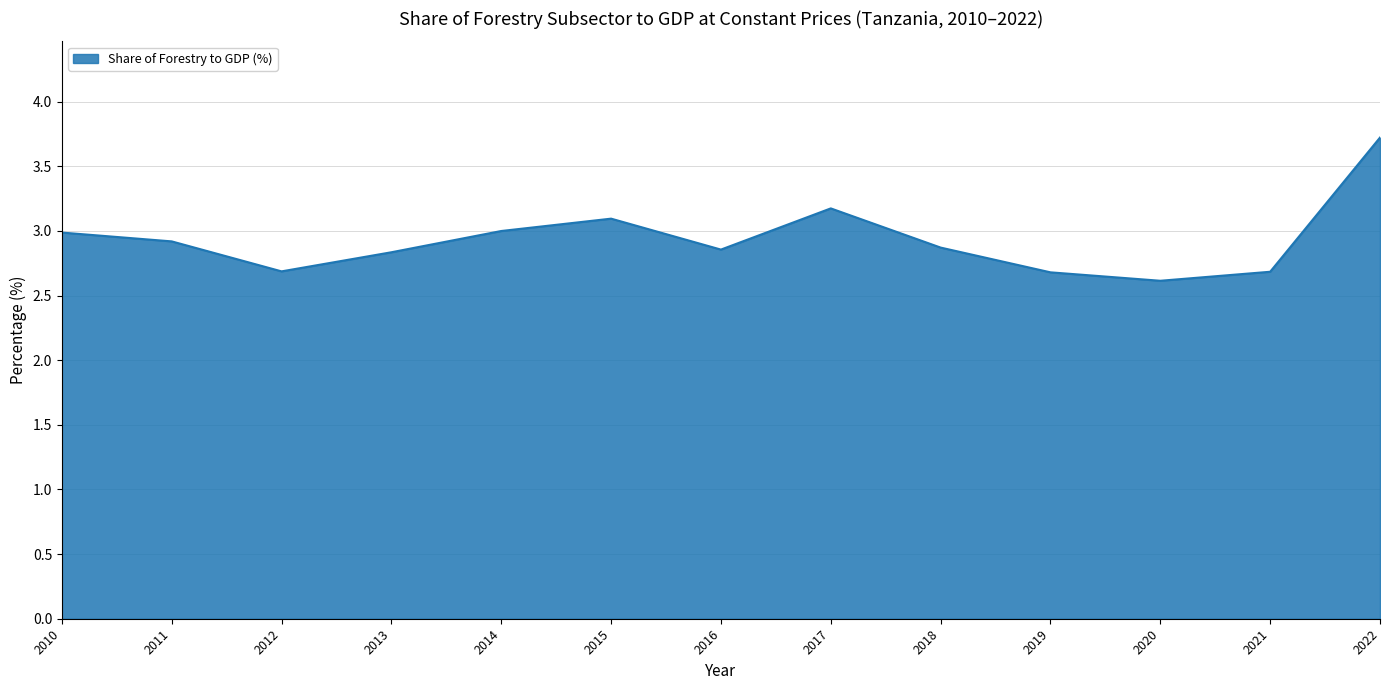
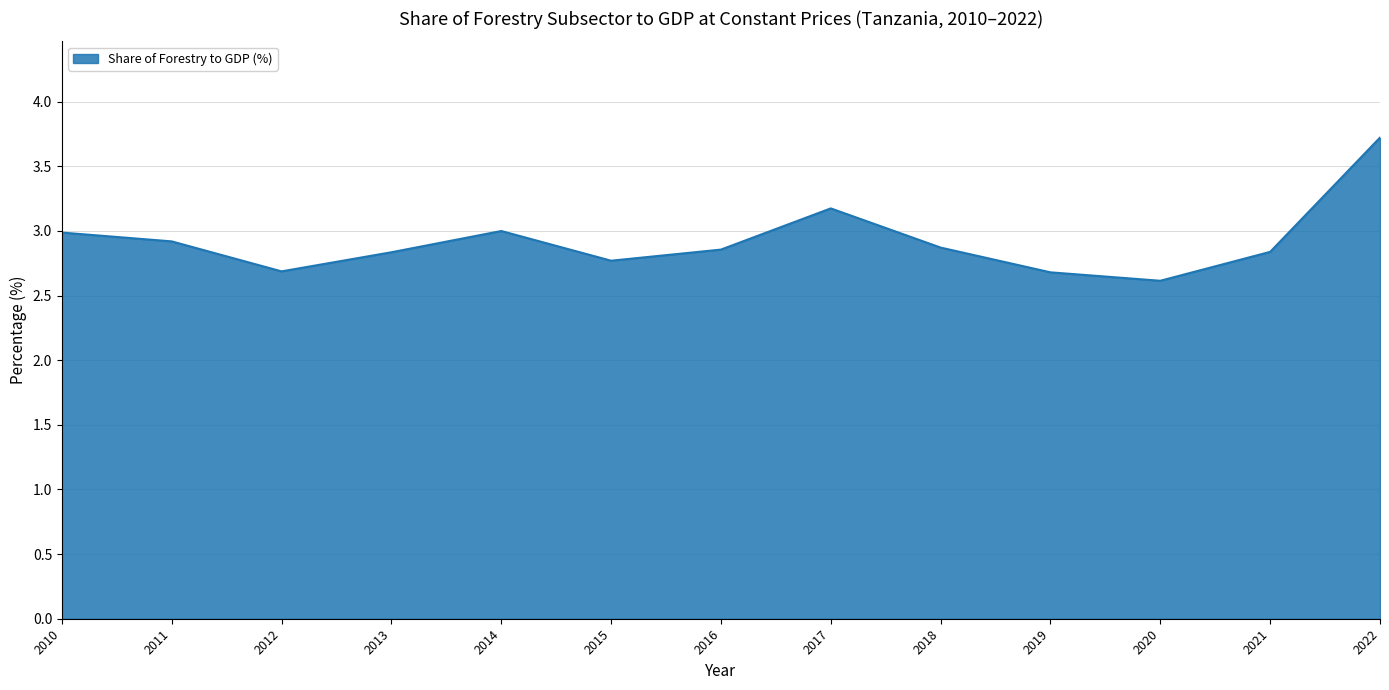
  {
    "2010": 2.99,
    "2011": 2.92,
    "2012": 2.69,
    "2013": 2.84,
    "2014": 3.00,
-   "2015": 3.10,
+   "2015": 2.77,
    "2016": 2.86,
    "2017": 3.17,
    "2018": 2.87,
    "2019": 2.68,
    "2020": 2.61,
-   "2021": 2.68,
+   "2021": 2.84,
    "2022": 3.72
  }
